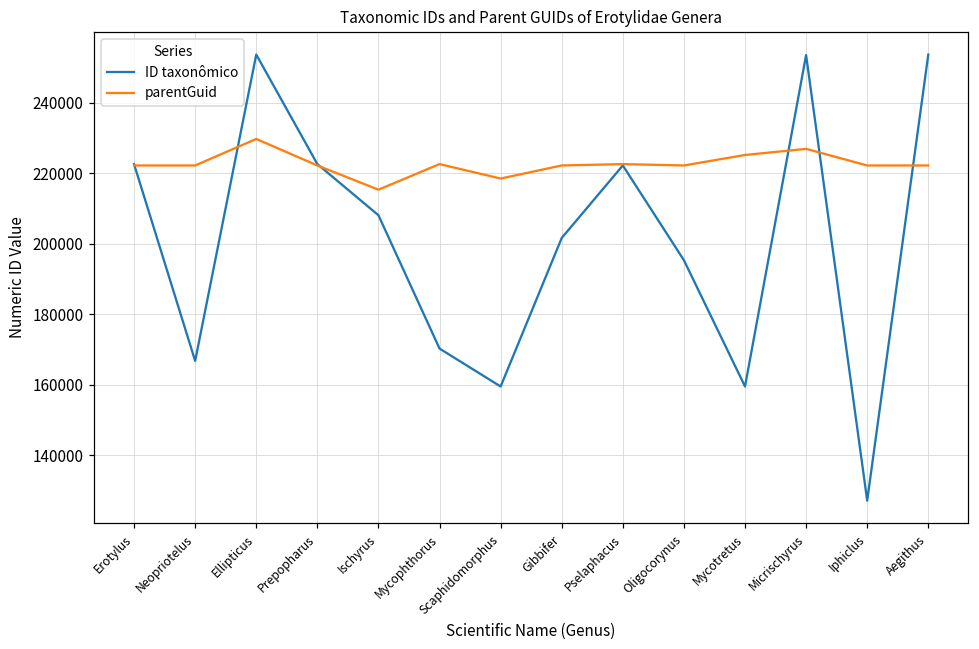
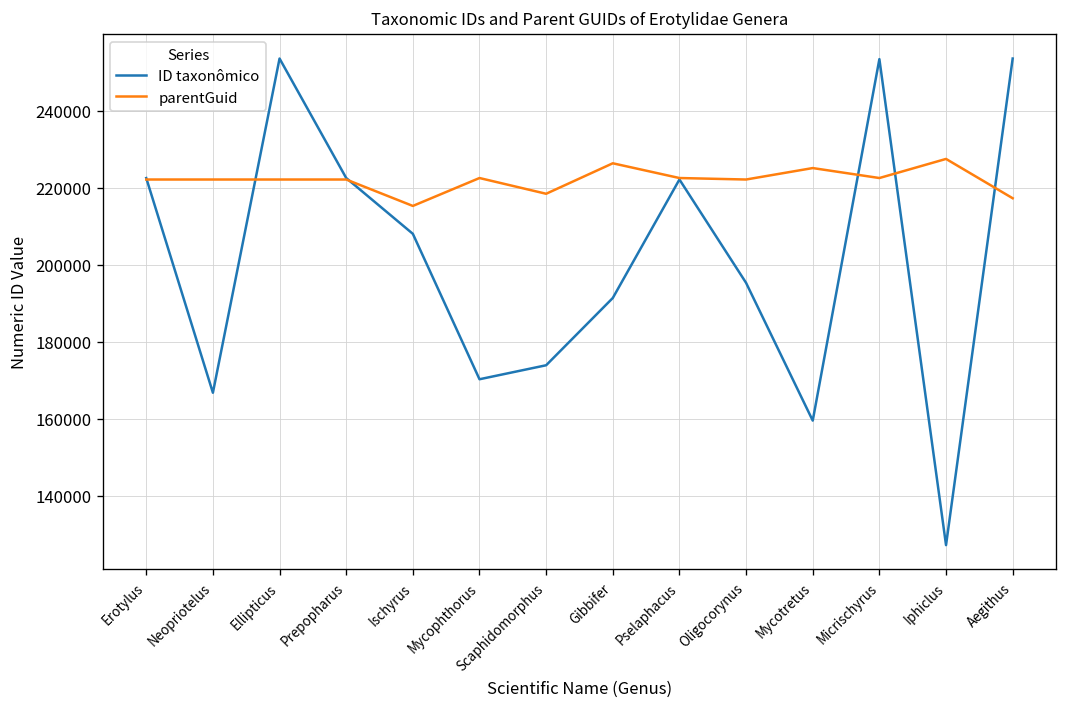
  {
    "ID taxonômico": {
      "Neopriotelus": 167000,
      "Ellipticus": 254000,
      "Ischyrus": 208000,
      "Mycophthorus": 170000,
-     "Scaphidomorphus": 160000,
-     "Gibbifer": 202000,
+     "Scaphidomorphus": 174000,
+     "Gibbifer": 191000,
      "Oligocorynus": 195000,
      "Mycotretus": 160000,
      "Micrischyrus": 253000,
      "Iphiclus": 127000,
      "Aegithus": 254000
    },
    "parentGuid": {
      "Neopriotelus": 222000,
-     "Ellipticus": 230000,
+     "Ellipticus": 222000,
      "Ischyrus": 215000,
      "Mycophthorus": 223000,
      "Scaphidomorphus": 218000,
-     "Gibbifer": 222000,
+     "Gibbifer": 226000,
      "Oligocorynus": 222000,
      "Mycotretus": 225000,
-     "Micrischyrus": 227000,
-     "Iphiclus": 222000,
-     "Aegithus": 222000
+     "Micrischyrus": 223000,
+     "Iphiclus": 228000,
+     "Aegithus": 217000
    }
  }
